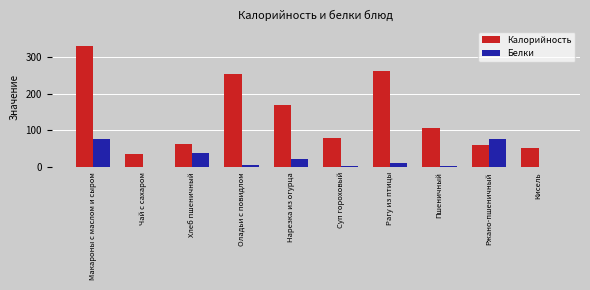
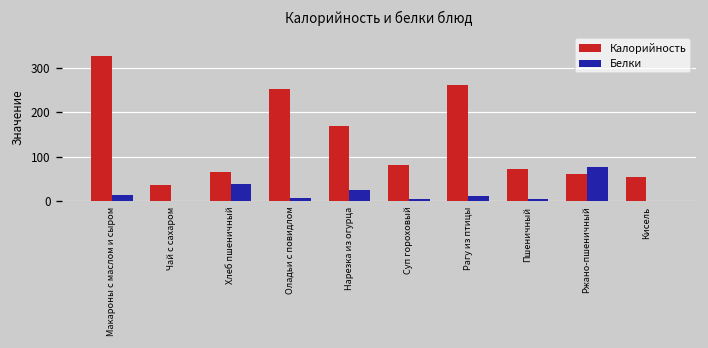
  {
    "Калорийность": {
      "Макароны с маслом и сыром": 330,
      "Чай с сахаром": 40,
      "Хлеб пшеничный": 60,
      "Оладьи с повидлом": 250,
      "Нарезка из огурца": 170,
      "Суп гороховый": 80,
      "Рагу из птицы": 260,
-     "Пшеничный": 110,
+     "Пшеничный": 70,
      "Ржано-пшеничный": 60,
      "Кисель": 50
    },
    "Белки": {
-     "Макароны с маслом и сыром": 80,
+     "Макароны с маслом и сыром": 10,
      "Хлеб пшеничный": 40,
      "Нарезка из огурца": 20,
      "Рагу из птицы": 10,
      "Ржано-пшеничный": 80,
      "Кисель": 0
    }
  }
